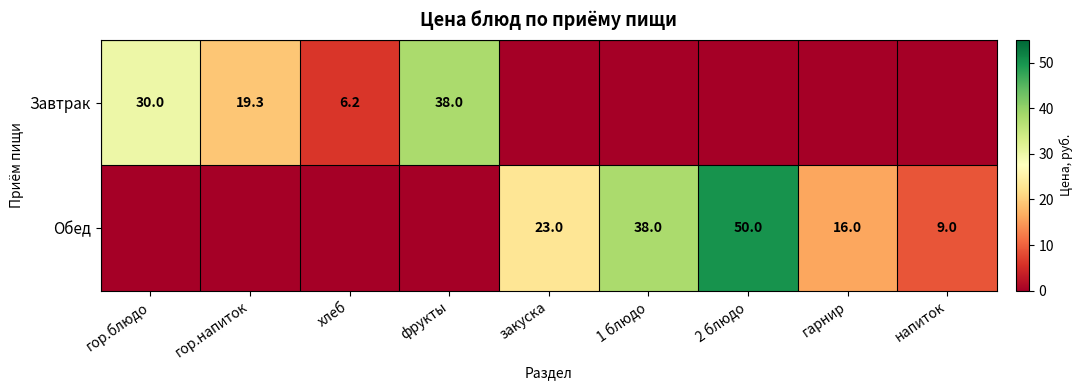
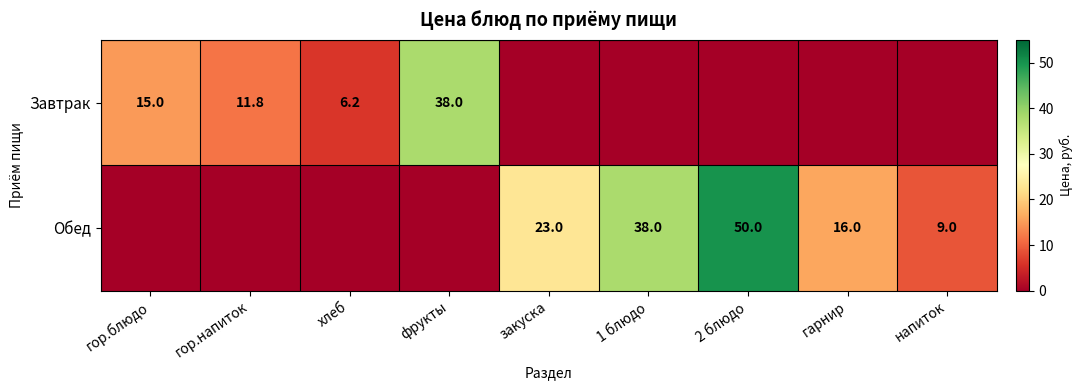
  {
    "Завтрак": {
-     "гор.блюдо": 30.0,
-     "гор.напиток": 19.3,
+     "гор.блюдо": 15.0,
+     "гор.напиток": 11.8,
      "хлеб": 6.2,
      "фрукты": 38.0
    },
    "Обед": {
      "закуска": 23.0,
      "1 блюдо": 38.0,
      "2 блюдо": 50.0,
      "гарнир": 16.0,
      "напиток": 9.0
    }
  }
